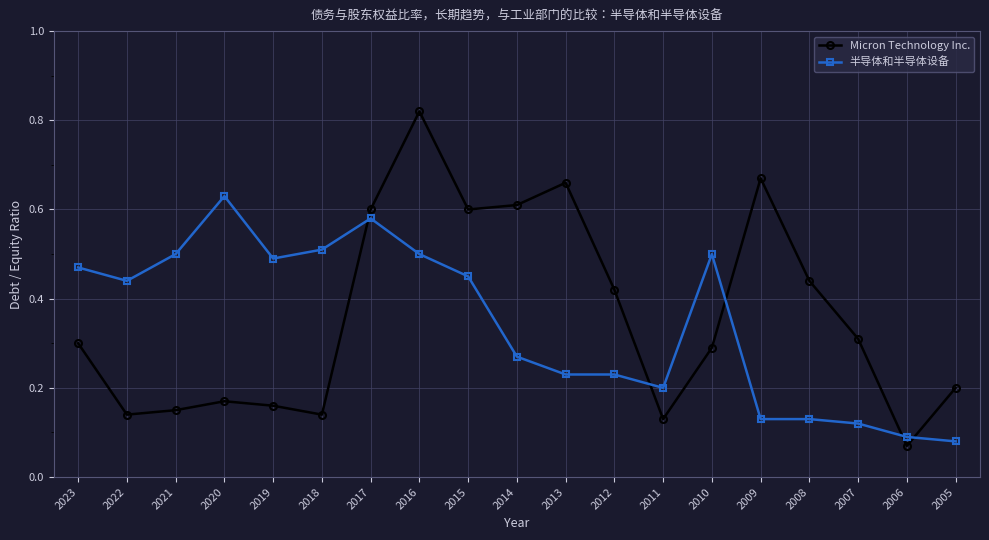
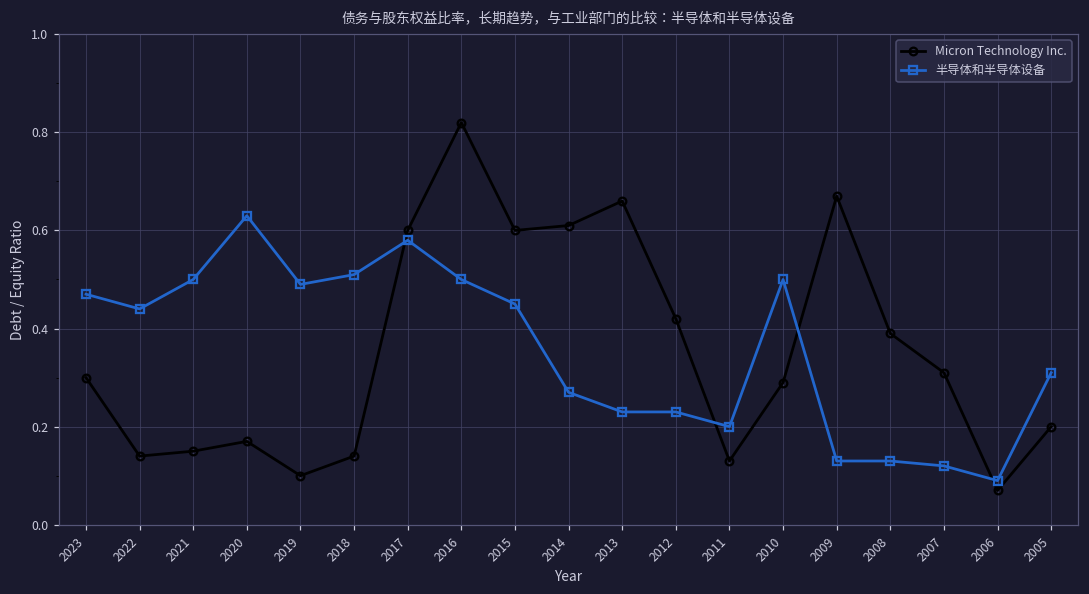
  {
    "Micron Technology Inc.": {
      "2023": 0.30,
      "2022": 0.14,
      "2021": 0.15,
      "2020": 0.17,
-     "2019": 0.16,
+     "2019": 0.10,
      "2018": 0.14,
      "2017": 0.60,
      "2016": 0.82,
      "2015": 0.60,
      "2014": 0.61,
      "2013": 0.66,
      "2012": 0.42,
      "2011": 0.13,
      "2010": 0.29,
      "2009": 0.67,
-     "2008": 0.44,
+     "2008": 0.39,
      "2007": 0.31,
      "2006": 0.07,
      "2005": 0.20
    },
    "半导体和半导体设备": {
      "2023": 0.47,
      "2022": 0.44,
      "2021": 0.50,
      "2020": 0.63,
      "2019": 0.49,
      "2018": 0.51,
      "2017": 0.58,
      "2016": 0.50,
      "2015": 0.45,
      "2014": 0.27,
      "2013": 0.23,
      "2012": 0.23,
      "2011": 0.20,
      "2010": 0.50,
      "2009": 0.13,
      "2008": 0.13,
      "2007": 0.12,
      "2006": 0.09,
-     "2005": 0.08
+     "2005": 0.31
    }
  }
